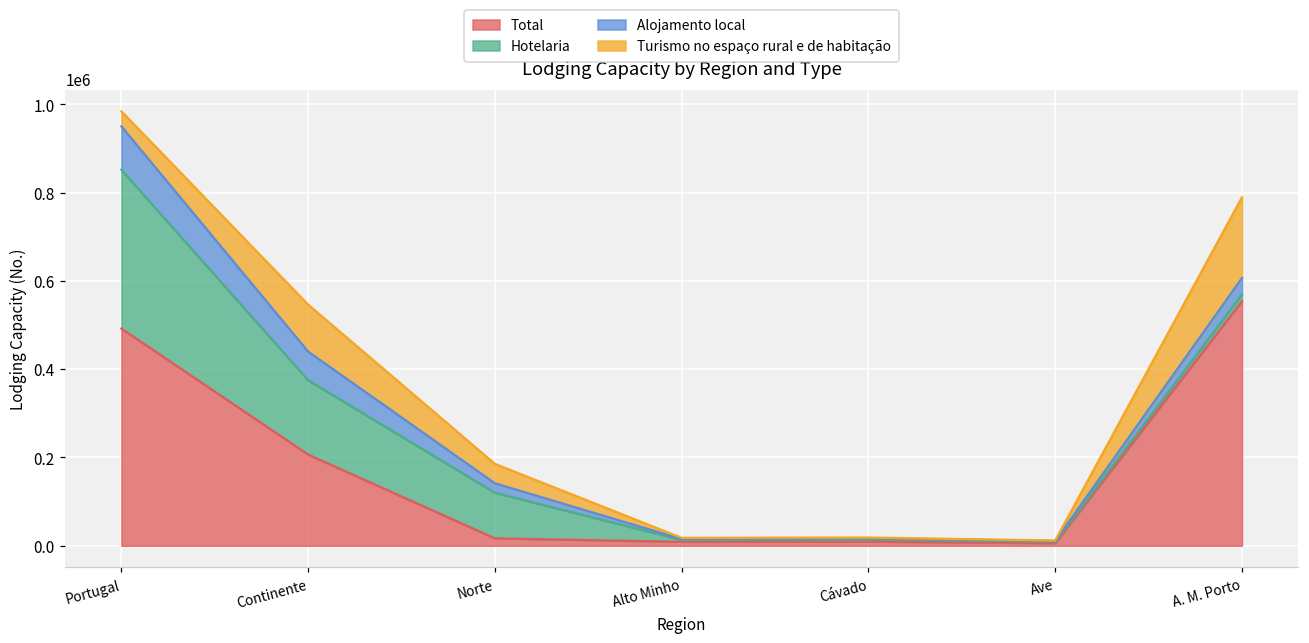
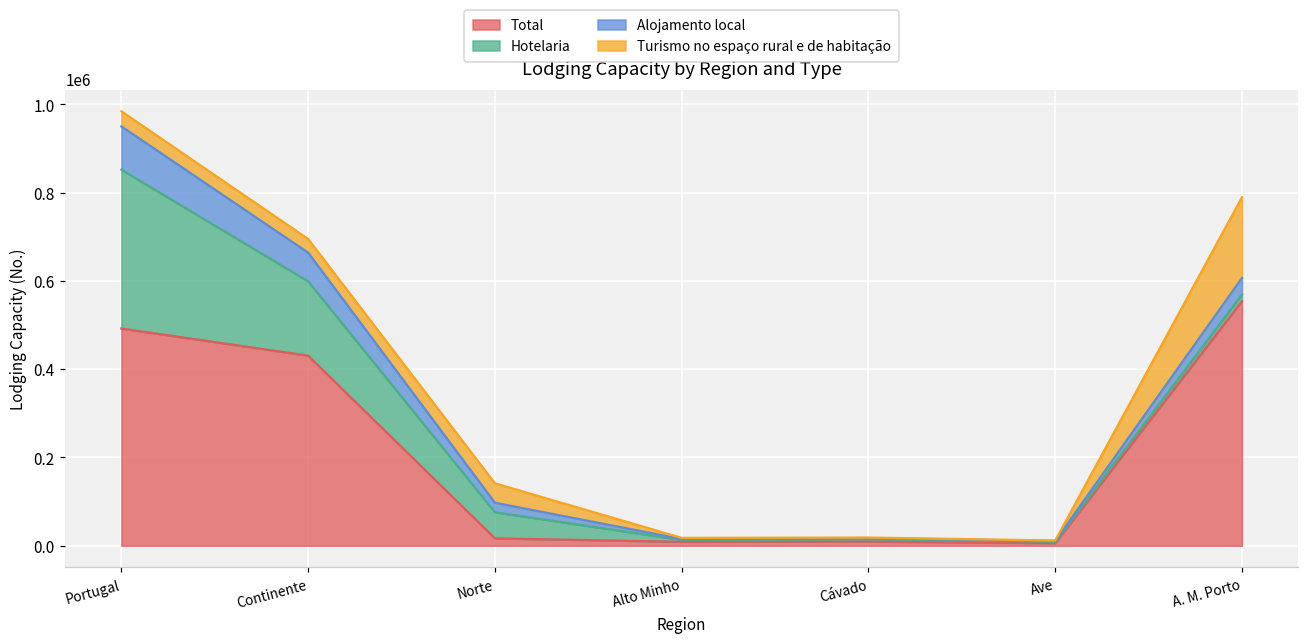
  {
    "Total": {
      "Portugal": 490000,
-     "Continente": 210000,
+     "Continente": 430000,
      "Norte": 20000,
      "A. M. Porto": 550000
    },
    "Hotelaria": {
      "Portugal": 360000,
      "Continente": 170000,
-     "Norte": 100000,
+     "Norte": 60000,
      "A. M. Porto": 20000
    },
    "Alojamento local": {
      "Portugal": 100000,
      "Continente": 60000,
      "Norte": 20000,
      "A. M. Porto": 40000
    },
    "Turismo no espaço rural e de habitação": {
      "Portugal": 30000,
-     "Continente": 110000,
+     "Continente": 30000,
      "Norte": 40000,
      "A. M. Porto": 180000
    }
  }
